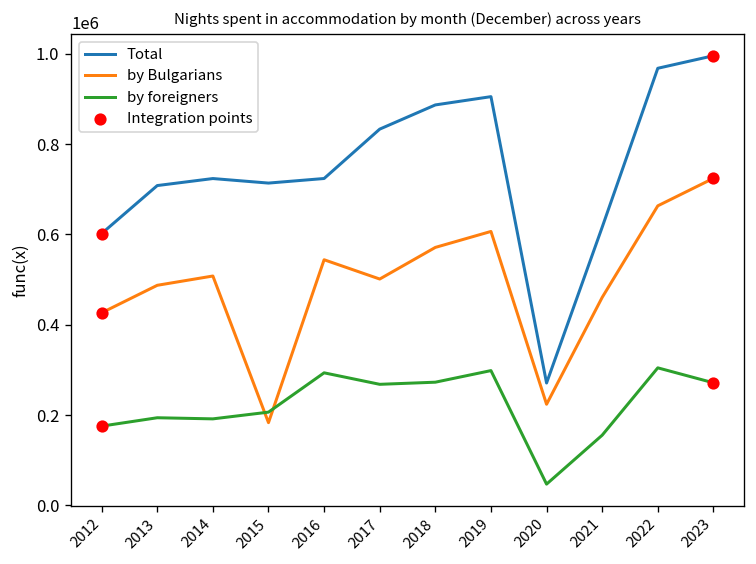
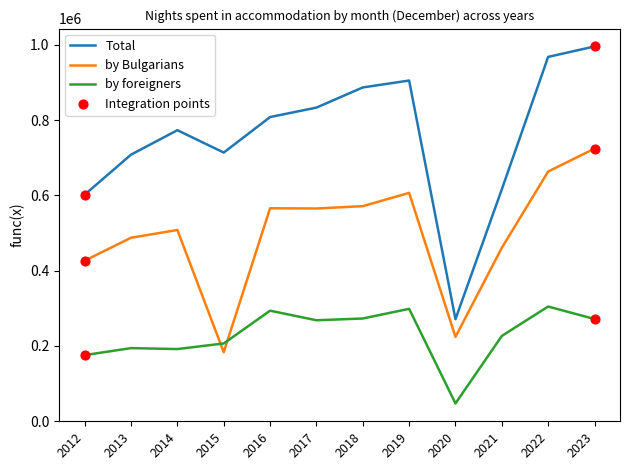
  {
    "Total": {
      "2013": 710000,
-     "2014": 720000,
+     "2014": 770000,
      "2015": 710000,
-     "2016": 720000,
+     "2016": 810000,
      "2017": 830000,
      "2018": 890000,
      "2019": 910000,
      "2020": 270000,
      "2021": 620000,
      "2022": 970000
    },
    "by Bulgarians": {
      "2013": 490000,
      "2014": 510000,
      "2015": 180000,
-     "2016": 540000,
-     "2017": 500000,
+     "2016": 570000,
+     "2017": 570000,
      "2018": 570000,
      "2019": 610000,
      "2020": 220000,
      "2021": 460000,
      "2022": 660000
    },
    "by foreigners": {
      "2013": 190000,
      "2014": 190000,
      "2015": 210000,
      "2016": 290000,
      "2017": 270000,
      "2018": 270000,
      "2019": 300000,
      "2020": 50000,
-     "2021": 160000,
+     "2021": 230000,
      "2022": 300000
    }
  }
